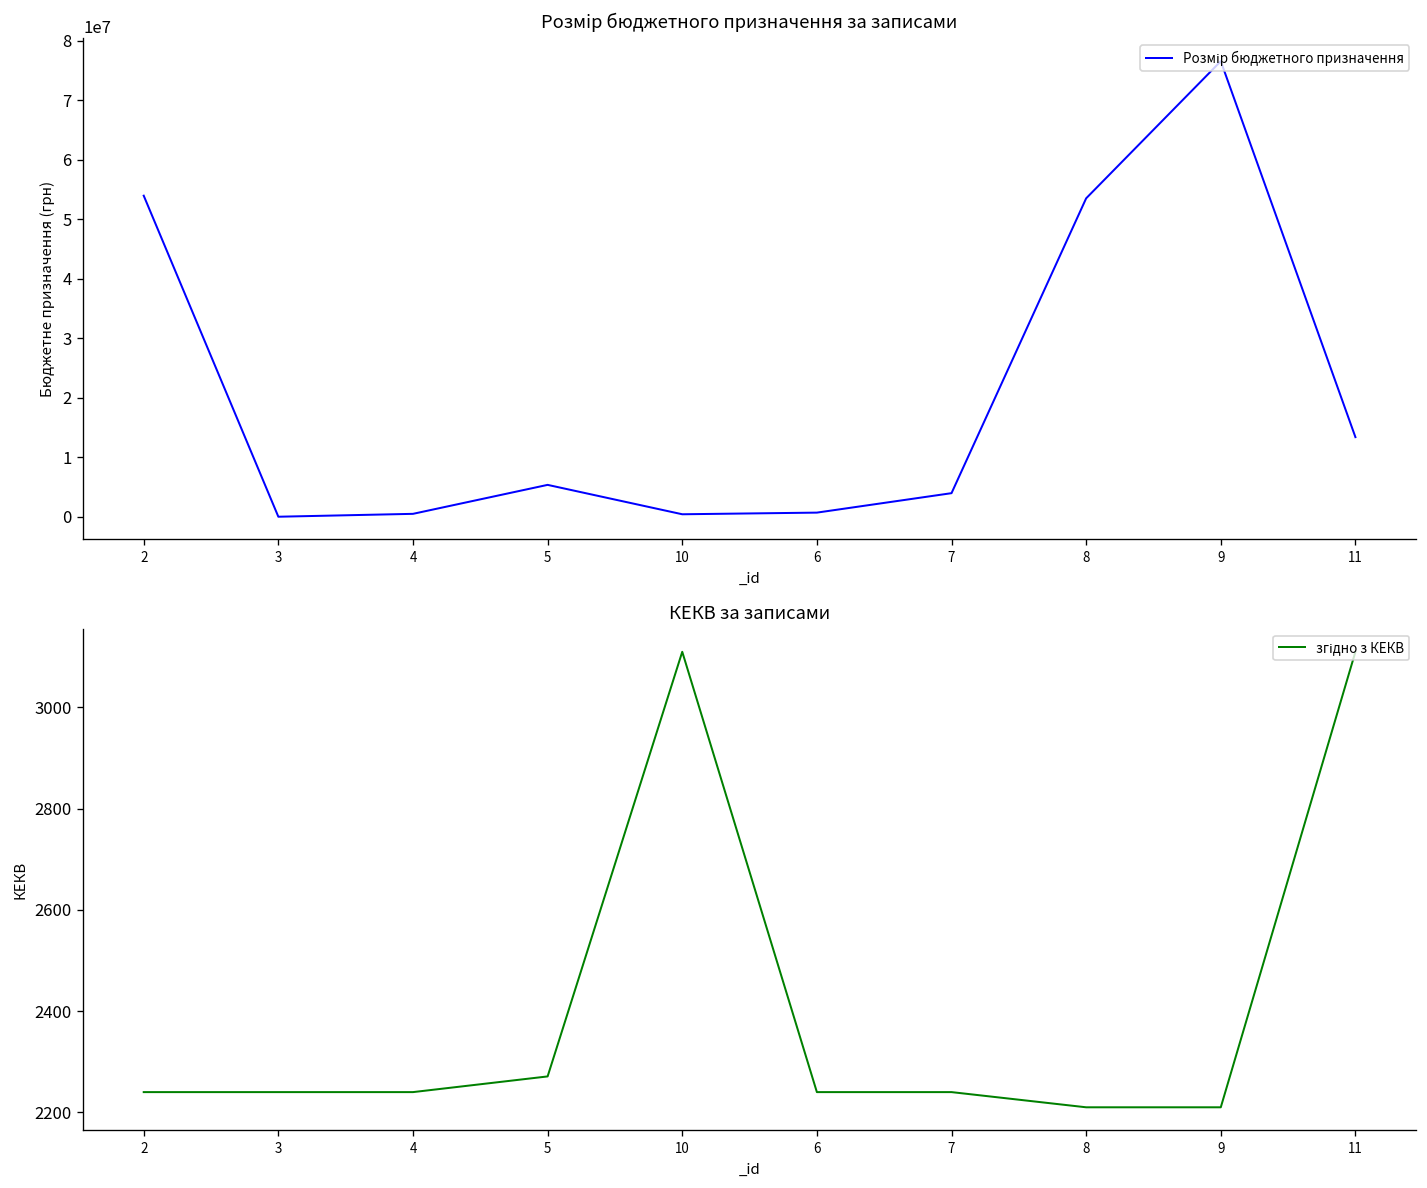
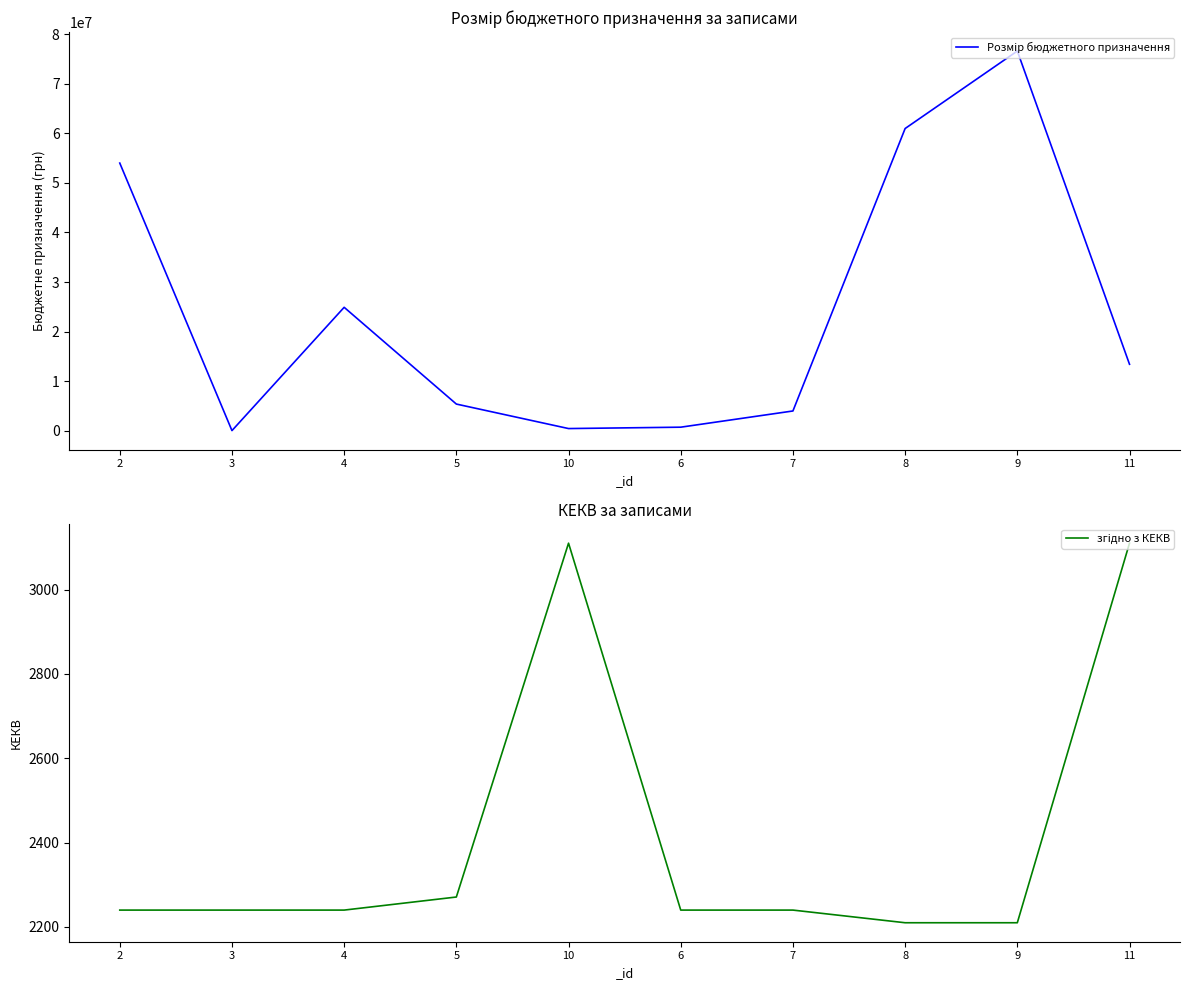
  {
    "Розмір бюджетного призначення за записами": {
      "2": 54000000,
      "3": 0,
-     "4": 1000000,
+     "4": 25000000,
      "5": 5000000,
      "10": 0,
      "6": 1000000,
      "7": 4000000,
-     "8": 54000000,
+     "8": 61000000,
      "11": 13000000
    },
    "КЕКВ за записами": {
      "2": 2240,
      "3": 2240,
      "4": 2240,
      "5": 2270,
      "10": 3110,
      "6": 2240,
      "7": 2240,
      "8": 2210,
      "9": 2210
    }
  }
